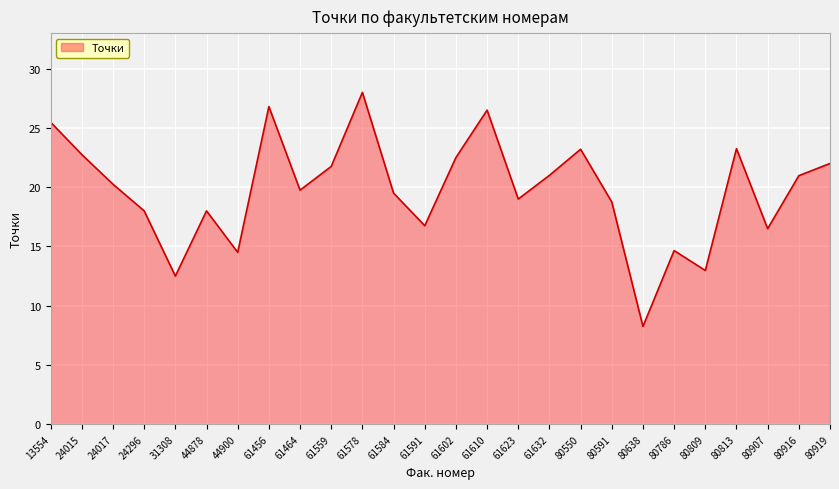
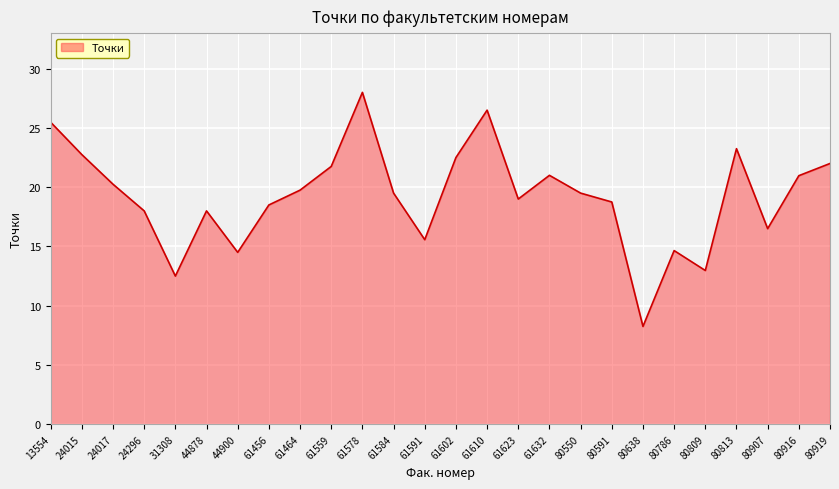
  {
    "13554": 25.5,
    "24015": 22.8,
    "24017": 20.3,
    "24296": 18.0,
    "31308": 12.5,
    "44878": 18.0,
    "44900": 14.5,
-   "61456": 26.8,
+   "61456": 18.5,
    "61464": 19.8,
    "61559": 21.8,
    "61578": 28.0,
    "61584": 19.5,
-   "61591": 16.8,
+   "61591": 15.6,
    "61602": 22.5,
    "61610": 26.5,
    "61623": 19.0,
    "61632": 21.0,
-   "80550": 23.2,
+   "80550": 19.5,
    "80591": 18.8,
    "80638": 8.3,
    "80786": 14.7,
    "80809": 13.0,
    "80813": 23.3,
    "80907": 16.5,
    "80916": 21.0,
    "80919": 22.0
  }
